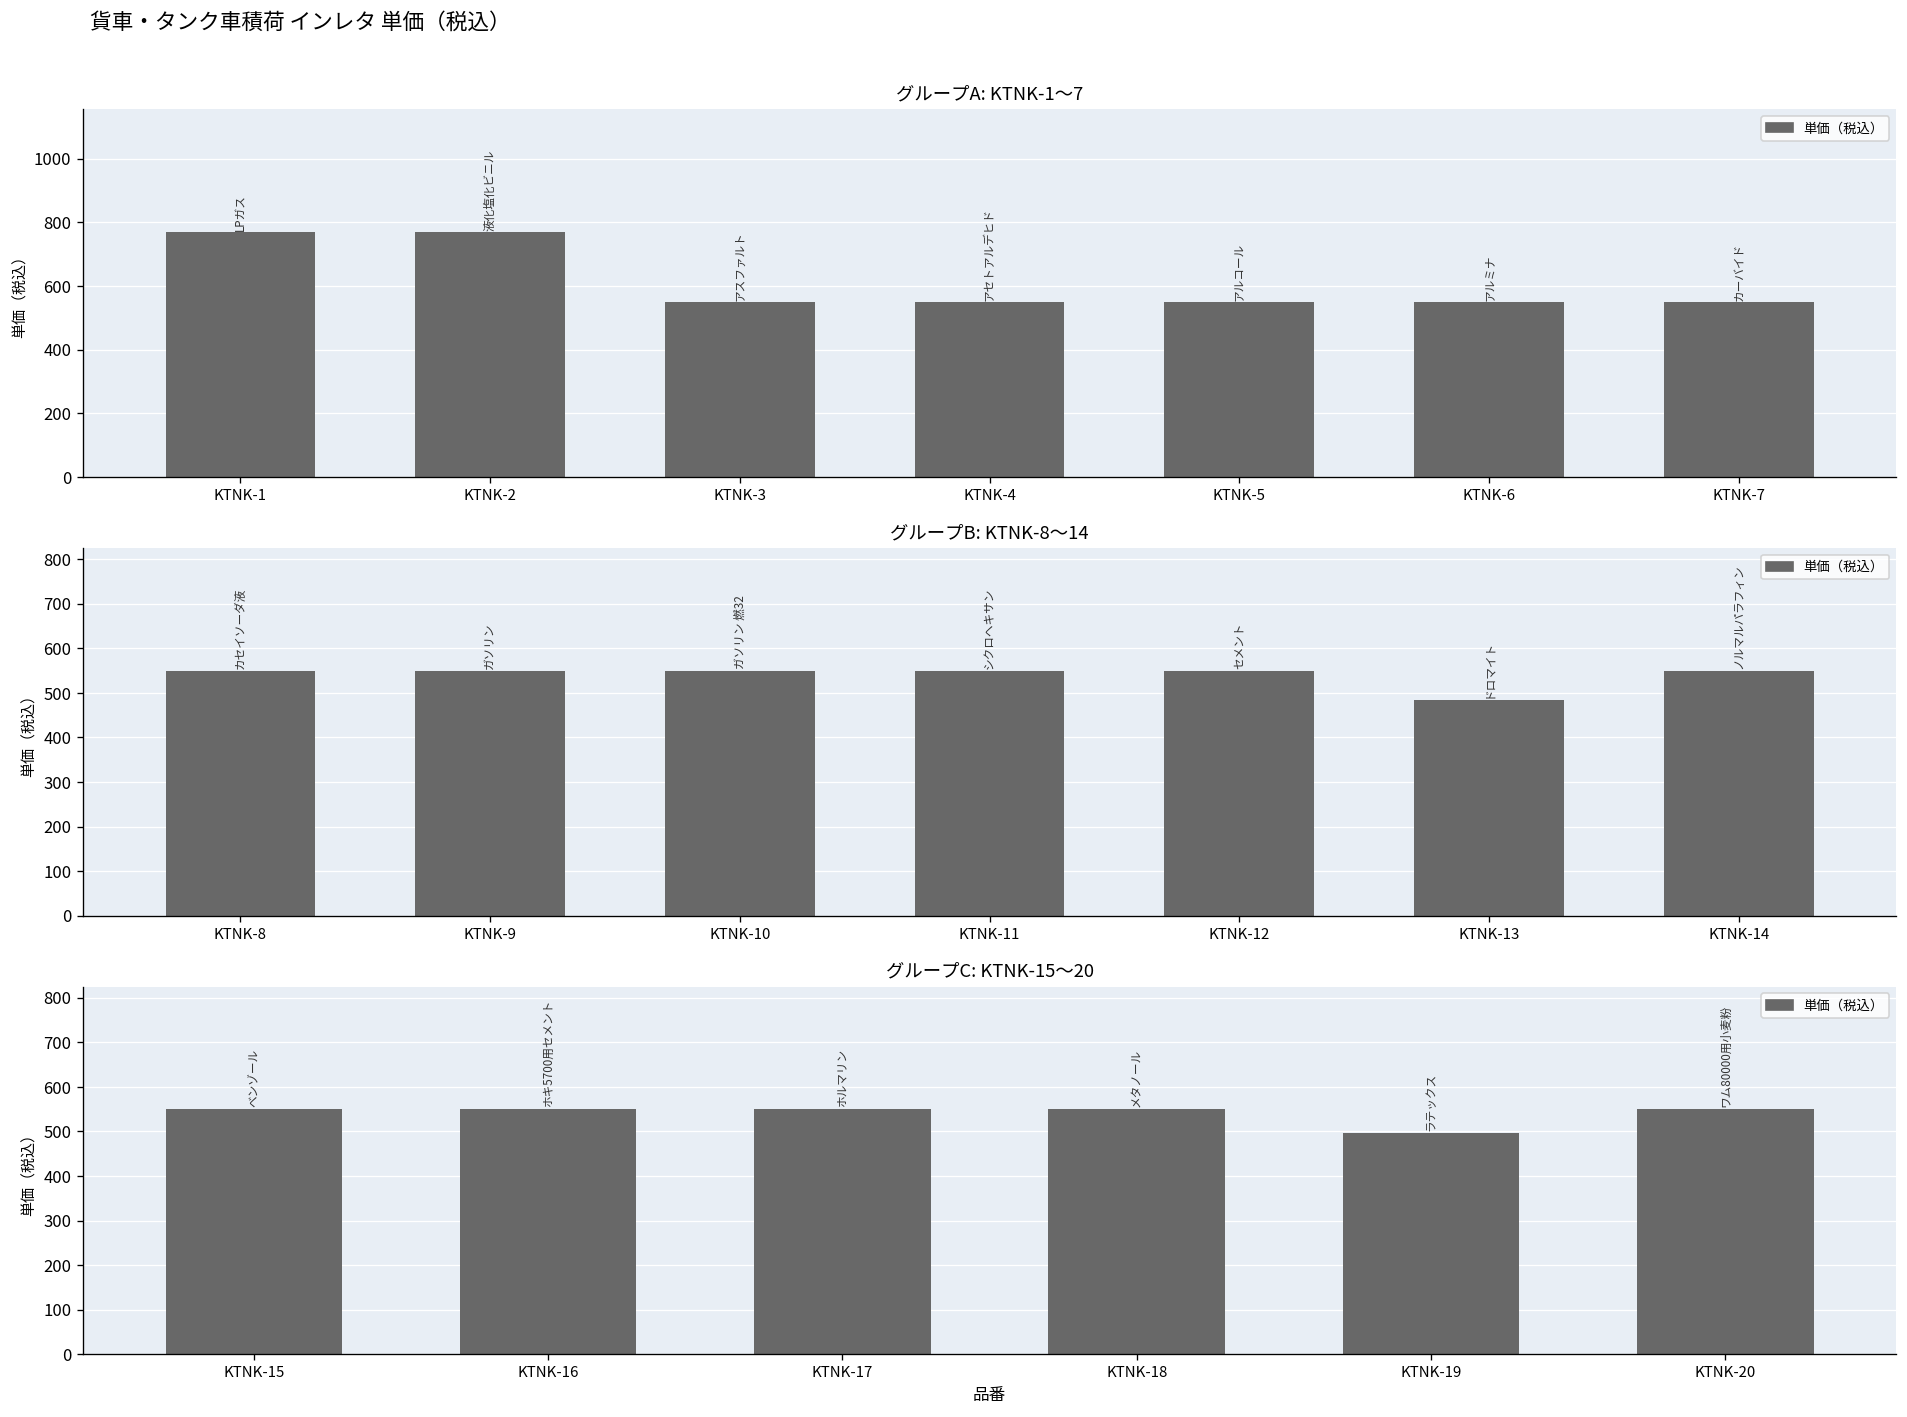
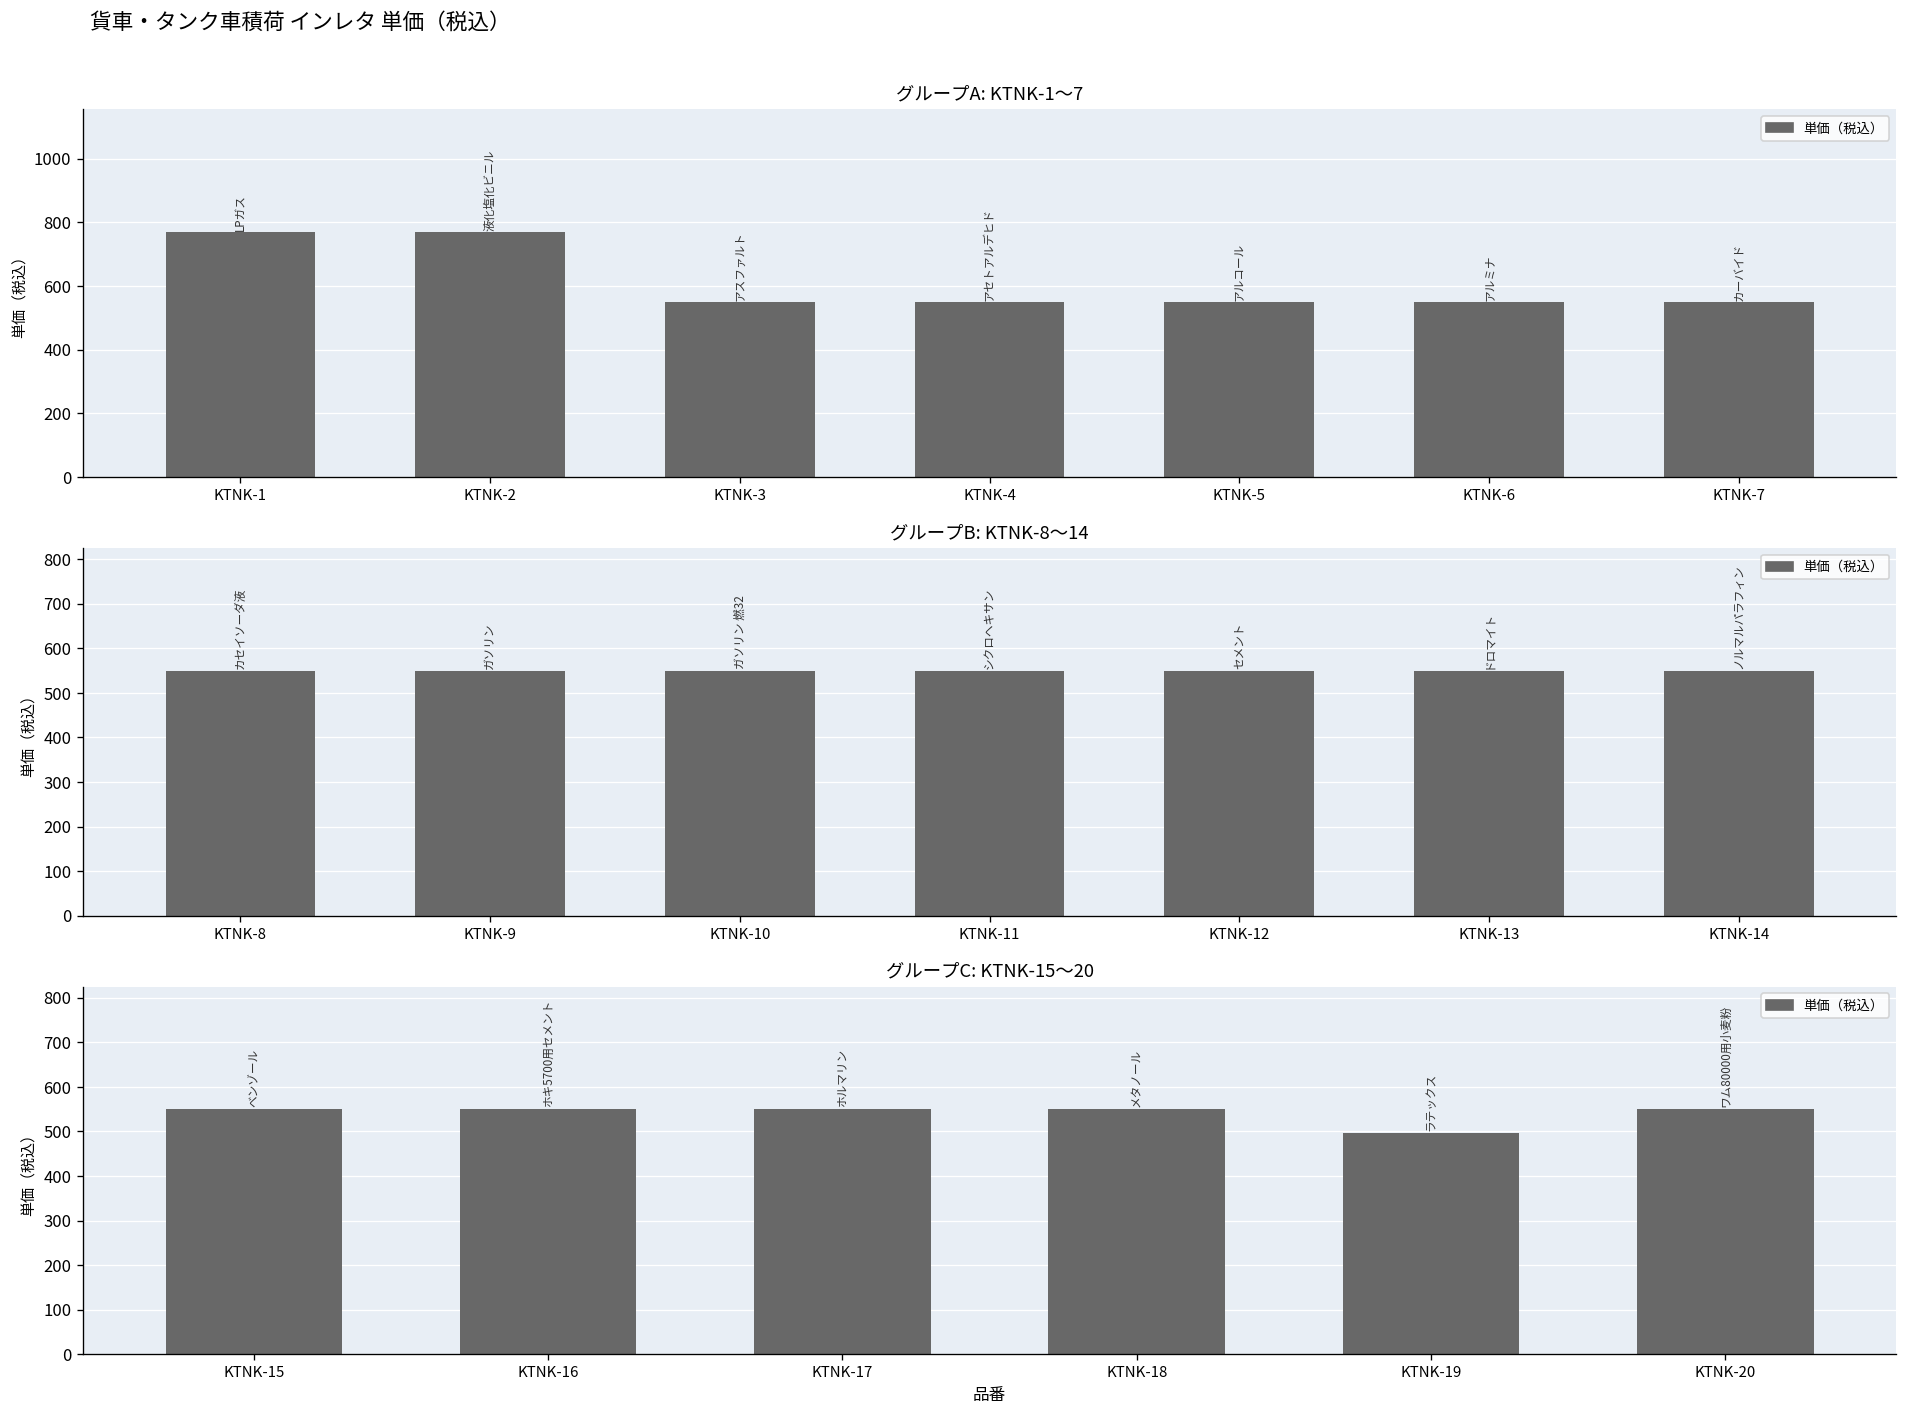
  {
    "グループA: KTNK-1〜7": {
      "KTNK-1": 770,
      "KTNK-2": 770,
      "KTNK-3": 550,
      "KTNK-4": 550,
      "KTNK-5": 550,
      "KTNK-6": 550,
      "KTNK-7": 550
    },
    "グループB: KTNK-8〜14": {
      "KTNK-8": 550,
      "KTNK-9": 550,
      "KTNK-10": 550,
      "KTNK-11": 550,
      "KTNK-12": 550,
-     "KTNK-13": 480,
+     "KTNK-13": 550,
      "KTNK-14": 550
    },
    "グループC: KTNK-15〜20": {
      "KTNK-15": 550,
      "KTNK-16": 550,
      "KTNK-17": 550,
      "KTNK-18": 550,
      "KTNK-19": 500,
      "KTNK-20": 550
    }
  }
